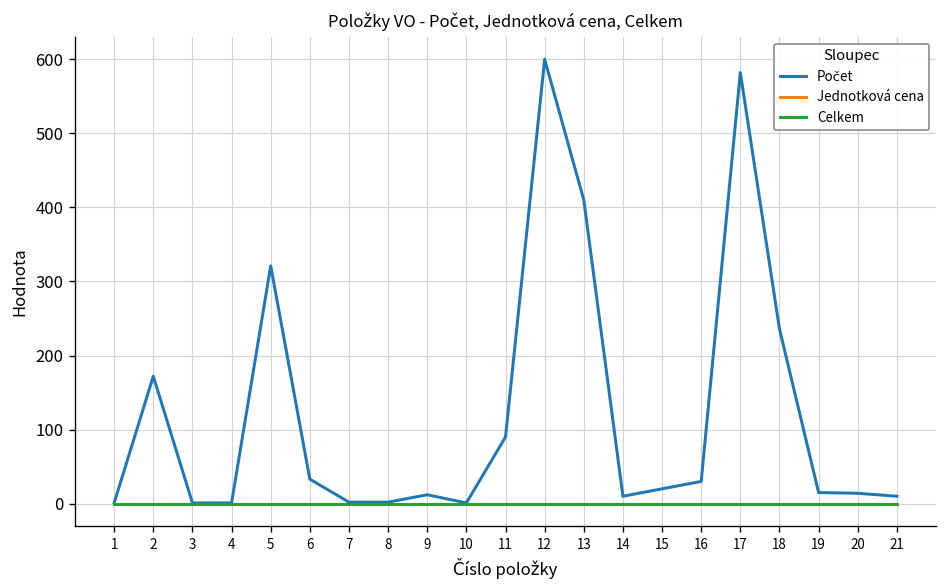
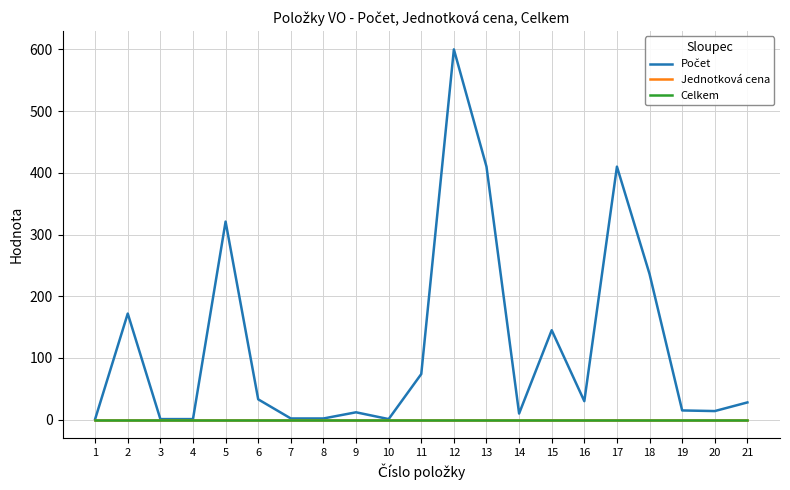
  {
    "Počet": {
      "2": 170,
      "5": 320,
      "6": 30,
      "9": 10,
-     "11": 90,
+     "11": 70,
      "12": 600,
      "13": 410,
      "14": 10,
-     "15": 20,
+     "15": 150,
      "16": 30,
-     "17": 580,
+     "17": 410,
      "18": 240,
      "19": 20,
      "20": 10,
-     "21": 10
+     "21": 30
    },
    "Celkem": {
      "2": 0,
      "5": 0,
      "6": 0,
      "9": 0,
      "11": 0,
      "12": 0,
      "13": 0,
      "14": 0,
      "15": 0,
      "16": 0,
      "17": 0,
      "18": 0,
      "19": 0,
      "20": 0,
      "21": 0
    }
  }
